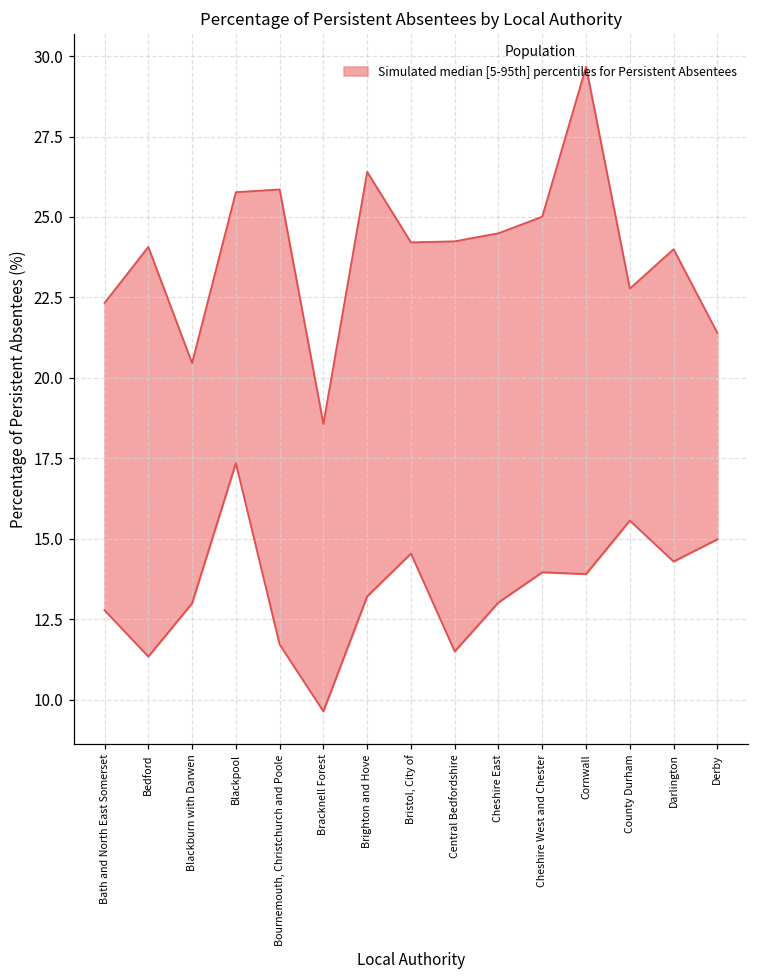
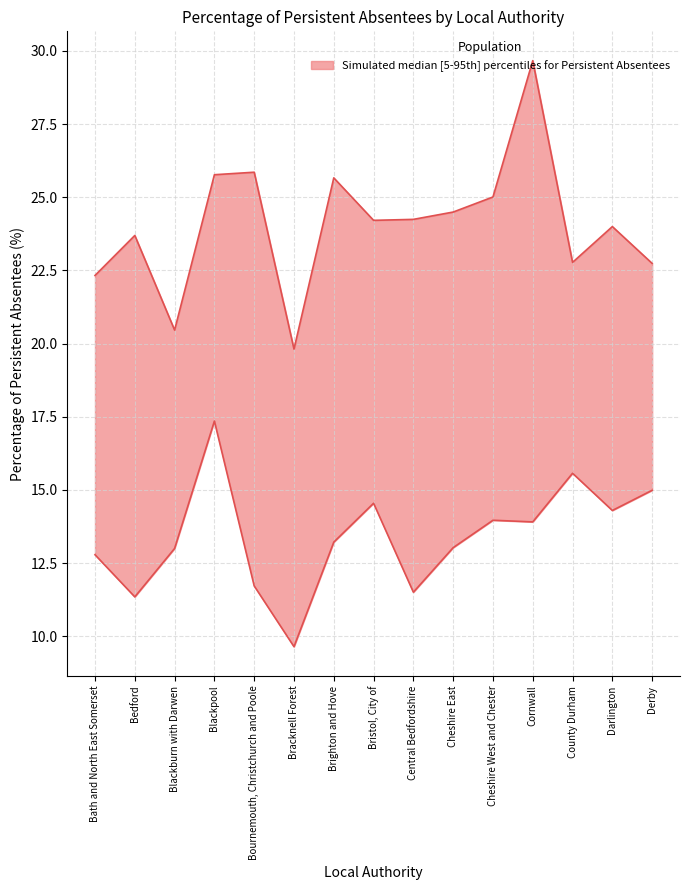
  {
    "Simulated median [5-95th] percentiles for Persistent Absentees": {
      "Bath and North East Somerset": 22.3,
-     "Bedford": 24.1,
+     "Bedford": 23.7,
      "Blackburn with Darwen": 20.5,
      "Blackpool": 25.8,
      "Bournemouth, Christchurch and Poole": 25.9,
-     "Bracknell Forest": 18.6,
-     "Brighton and Hove": 26.4,
+     "Bracknell Forest": 19.8,
+     "Brighton and Hove": 25.7,
      "Bristol, City of": 24.2,
      "Central Bedfordshire": 24.2,
      "Cheshire East": 24.5,
      "Cheshire West and Chester": 25.0,
      "Cornwall": 29.7,
      "County Durham": 22.8,
      "Darlington": 24.0,
-     "Derby": 21.4
+     "Derby": 22.7
    }
  }
